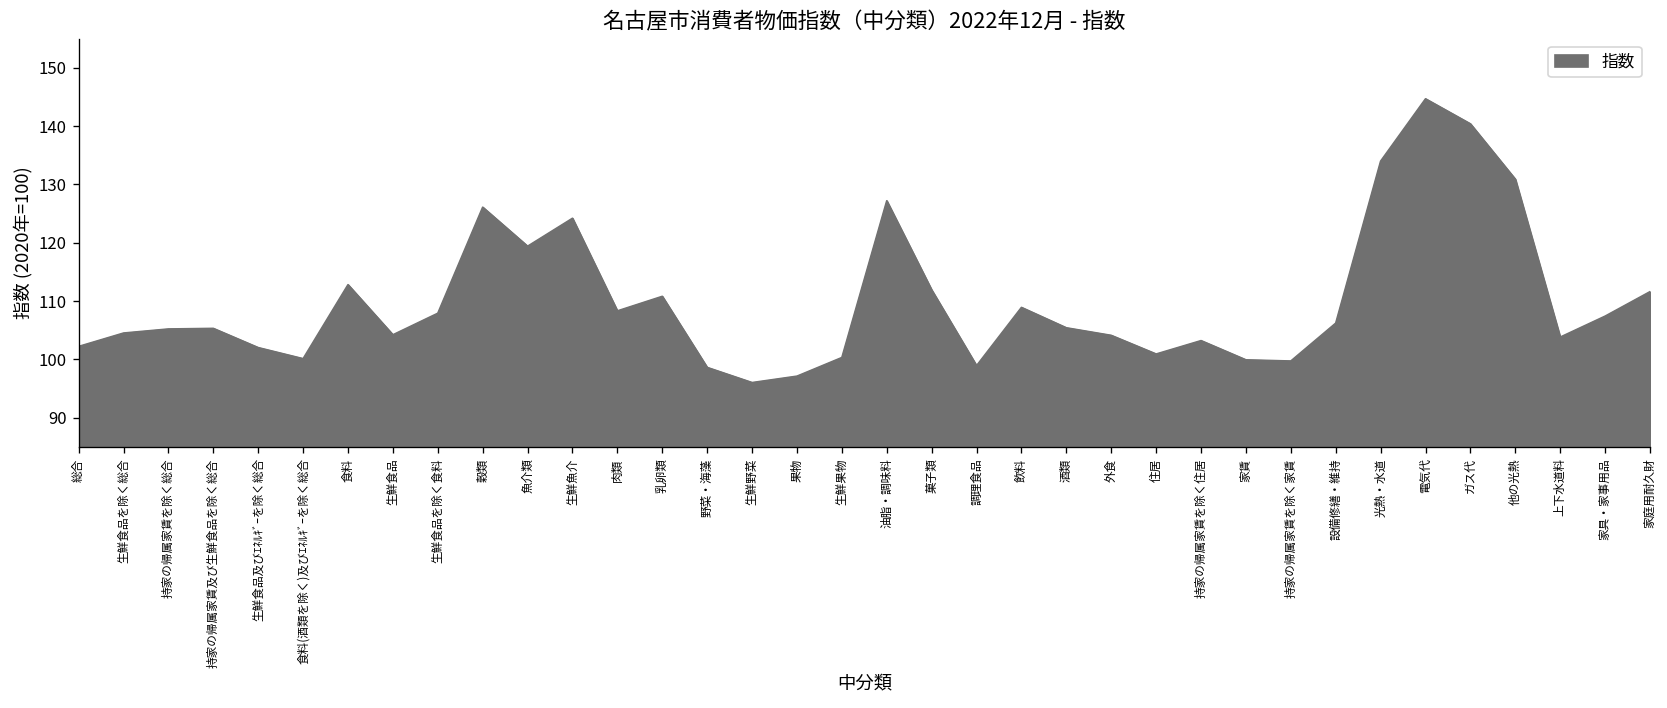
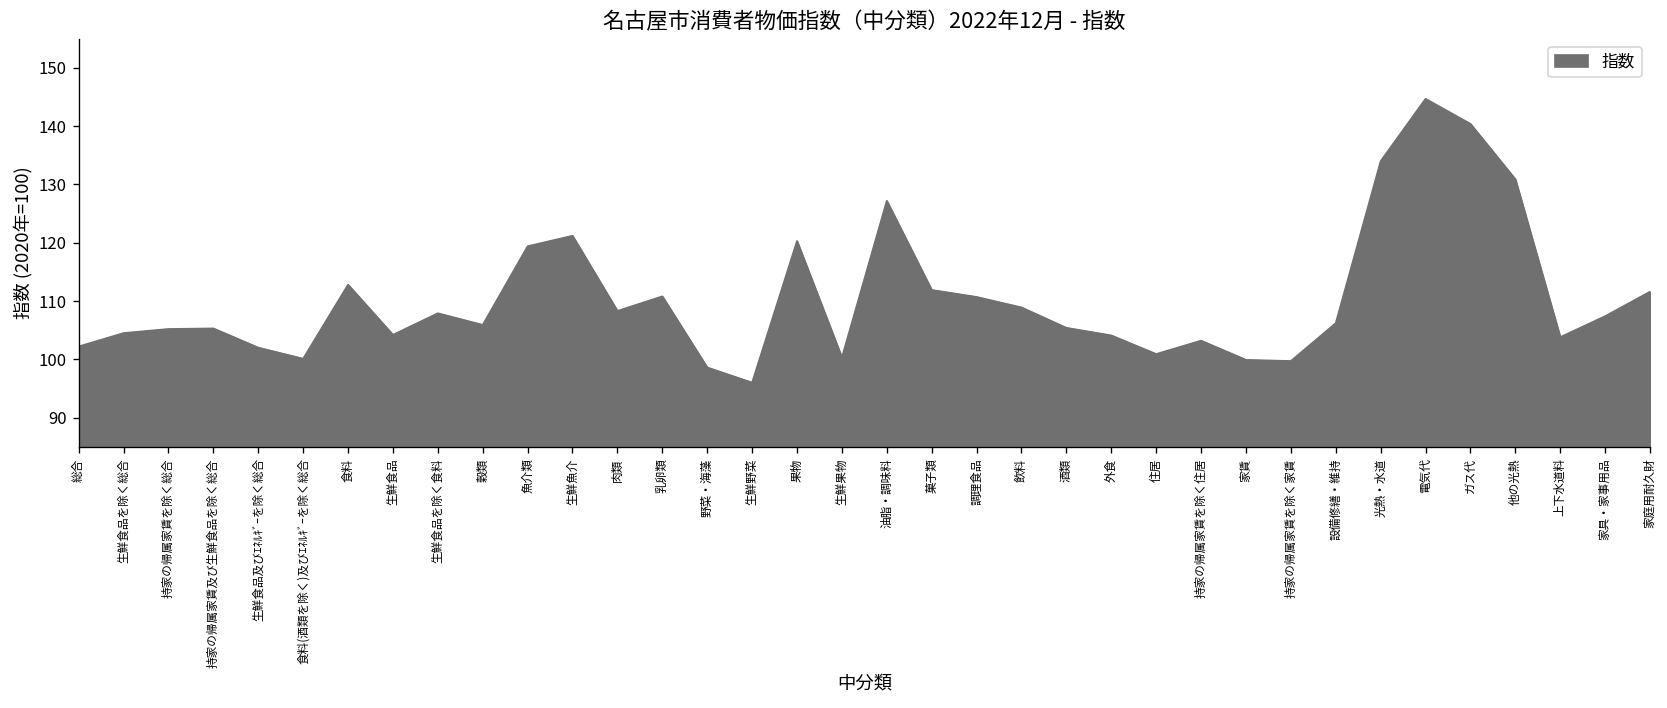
  {
    "総合": 102,
    "生鮮食品を除く総合": 105,
    "持家の帰属家賃を除く総合": 105,
    "持家の帰属家賃及び生鮮食品を除く総合": 105,
    "生鮮食品及びｴﾈﾙｷﾞｰを除く総合": 102,
    "食料(酒類を除く)及びｴﾈﾙｷﾞｰを除く総合": 100,
    "食料": 113,
    "生鮮食品": 104,
    "生鮮食品を除く食料": 108,
-   "穀類": 126,
+   "穀類": 106,
    "魚介類": 119,
-   "生鮮魚介": 124,
+   "生鮮魚介": 121,
    "肉類": 108,
    "乳卵類": 111,
    "野菜・海藻": 99,
    "生鮮野菜": 96,
-   "果物": 97,
+   "果物": 120,
    "生鮮果物": 100,
    "油脂・調味料": 127,
    "菓子類": 112,
-   "調理食品": 99,
+   "調理食品": 111,
    "飲料": 109,
    "酒類": 105,
    "外食": 104,
    "住居": 101,
    "持家の帰属家賃を除く住居": 103,
    "家賃": 100,
    "持家の帰属家賃を除く家賃": 100,
    "設備修繕・維持": 106,
    "光熱・水道": 134,
    "電気代": 145,
    "ガス代": 140,
    "他の光熱": 131,
    "上下水道料": 104,
    "家具・家事用品": 107,
    "家庭用耐久財": 112
  }
